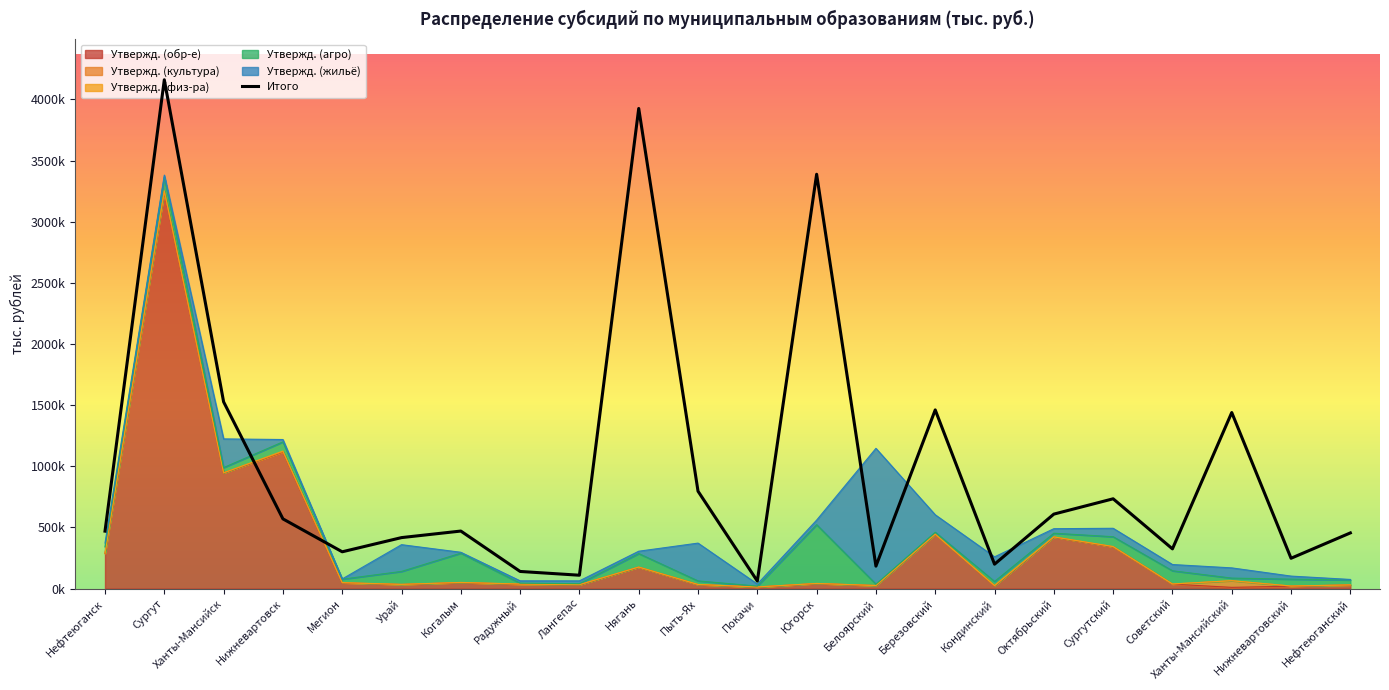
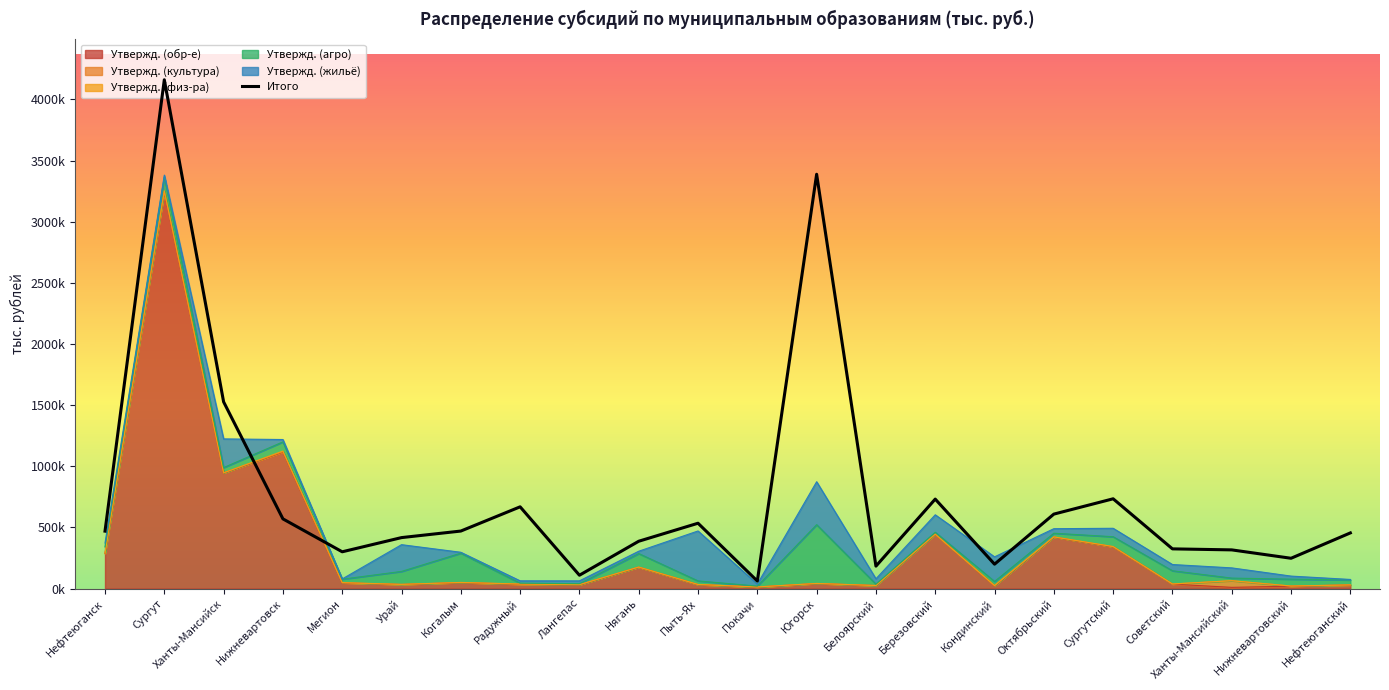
  {
    "Утвержд. (обр-е)": {
      "Ханты-Мансийский": 10000
    },
    "Утвержд. (жильё)": {
-     "Пыть-Ях": 310000,
-     "Югорск": 40000,
-     "Белоярский": 1110000
+     "Пыть-Ях": 410000,
+     "Югорск": 350000,
+     "Белоярский": 40000
    },
    "Итого": {
      "Нефтеюганск": 470000,
      "Ханты-Мансийск": 1530000,
      "Нижневартовск": 570000,
      "Мегион": 300000,
      "Урай": 420000,
      "Когалым": 470000,
-     "Радужный": 140000,
+     "Радужный": 670000,
      "Лангепас": 110000,
-     "Нягань": 3930000,
-     "Пыть-Ях": 800000,
+     "Нягань": 390000,
+     "Пыть-Ях": 530000,
      "Покачи": 60000,
      "Югорск": 3390000,
      "Белоярский": 180000,
-     "Березовский": 1460000,
+     "Березовский": 730000,
      "Кондинский": 200000,
      "Октябрьский": 610000,
      "Сургутский": 730000,
      "Советский": 320000,
-     "Ханты-Мансийский": 1440000,
+     "Ханты-Мансийский": 320000,
      "Нижневартовский": 250000,
      "Нефтеюганский": 460000
    }
  }
